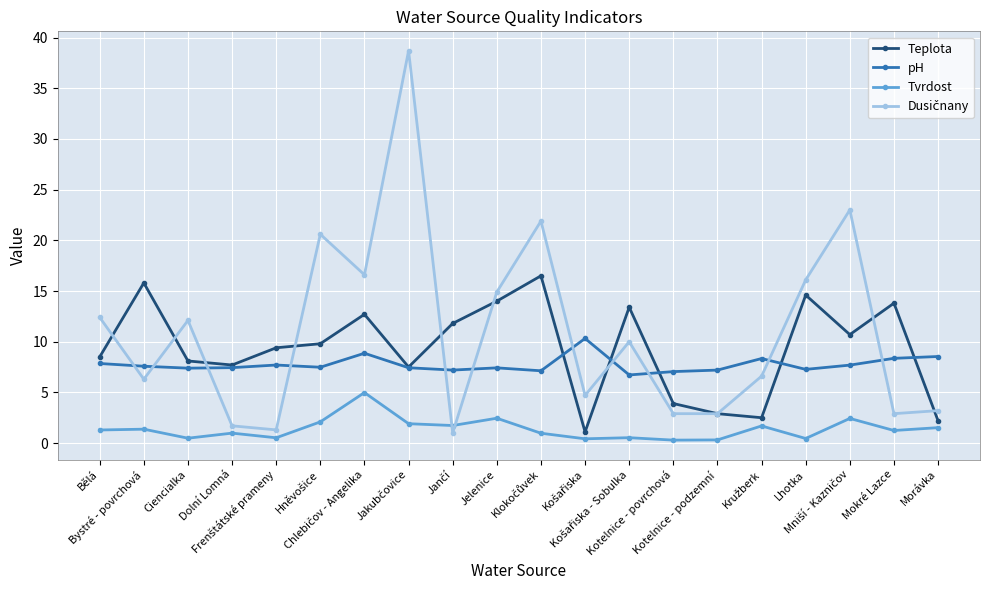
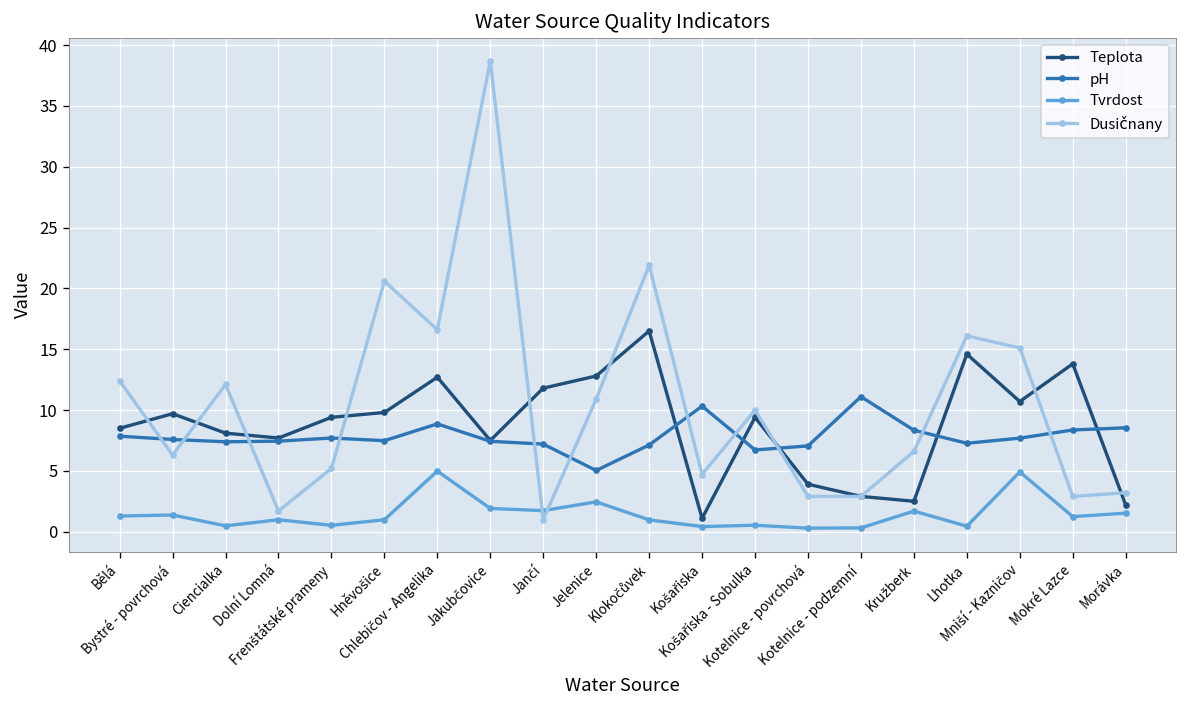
  {
    "Teplota": {
      "Bělá": 8.5,
-     "Bystré - povrchová": 15.8,
+     "Bystré - povrchová": 9.7,
      "Ciencialka": 8.1,
      "Dolní Lomná": 7.7,
      "Frenštátské prameny": 9.4,
      "Hněvošice": 9.8,
      "Chlebičov - Angelika": 12.7,
      "Jančí": 11.8,
-     "Jelenice": 14.0,
+     "Jelenice": 12.8,
      "Klokočůvek": 16.5,
      "Košařiska": 1.1,
-     "Košařiska - Sobulka": 13.4,
+     "Košařiska - Sobulka": 9.4,
      "Kotelnice - povrchová": 3.9,
      "Kružberk": 2.5,
      "Lhotka": 14.6,
      "Mniší - Kazničov": 10.7,
      "Mokré Lazce": 13.8,
      "Morávka": 2.2
    },
    "pH": {
      "Bělá": 7.9,
      "Bystré - povrchová": 7.6,
      "Ciencialka": 7.4,
      "Dolní Lomná": 7.4,
      "Frenštátské prameny": 7.7,
      "Hněvošice": 7.5,
      "Chlebičov - Angelika": 8.9,
      "Jančí": 7.2,
-     "Jelenice": 7.4,
+     "Jelenice": 5.0,
      "Klokočůvek": 7.1,
      "Košařiska": 10.3,
      "Košařiska - Sobulka": 6.7,
      "Kotelnice - povrchová": 7.1,
-     "Kotelnice - podzemní": 7.2,
+     "Kotelnice - podzemní": 11.1,
      "Kružberk": 8.3,
      "Lhotka": 7.3,
      "Mniší - Kazničov": 7.7,
      "Mokré Lazce": 8.4,
      "Morávka": 8.5
    },
    "Tvrdost": {
      "Bělá": 1.3,
      "Bystré - povrchová": 1.4,
      "Ciencialka": 0.5,
      "Dolní Lomná": 1.0,
      "Frenštátské prameny": 0.5,
-     "Hněvošice": 2.1,
+     "Hněvošice": 1.0,
      "Chlebičov - Angelika": 5.0,
      "Jakubčovice": 1.9,
      "Jančí": 1.7,
      "Jelenice": 2.5,
      "Klokočůvek": 1.0,
      "Košařiska": 0.4,
      "Košařiska - Sobulka": 0.5,
      "Kotelnice - povrchová": 0.3,
      "Kotelnice - podzemní": 0.3,
      "Kružberk": 1.7,
      "Lhotka": 0.5,
-     "Mniší - Kazničov": 2.4,
+     "Mniší - Kazničov": 4.9,
      "Mokré Lazce": 1.2,
      "Morávka": 1.5
    },
    "Dusičnany": {
      "Bělá": 12.4,
      "Bystré - povrchová": 6.3,
      "Ciencialka": 12.1,
      "Dolní Lomná": 1.7,
-     "Frenštátské prameny": 1.3,
+     "Frenštátské prameny": 5.2,
      "Hněvošice": 20.6,
      "Chlebičov - Angelika": 16.6,
      "Jakubčovice": 38.7,
      "Jančí": 1.0,
-     "Jelenice": 14.9,
+     "Jelenice": 10.9,
      "Klokočůvek": 21.9,
      "Košařiska": 4.7,
      "Košařiska - Sobulka": 10.0,
      "Kotelnice - povrchová": 2.9,
      "Kružberk": 6.6,
      "Lhotka": 16.1,
-     "Mniší - Kazničov": 23.0,
+     "Mniší - Kazničov": 15.1,
      "Mokré Lazce": 2.9,
      "Morávka": 3.2
    }
  }
